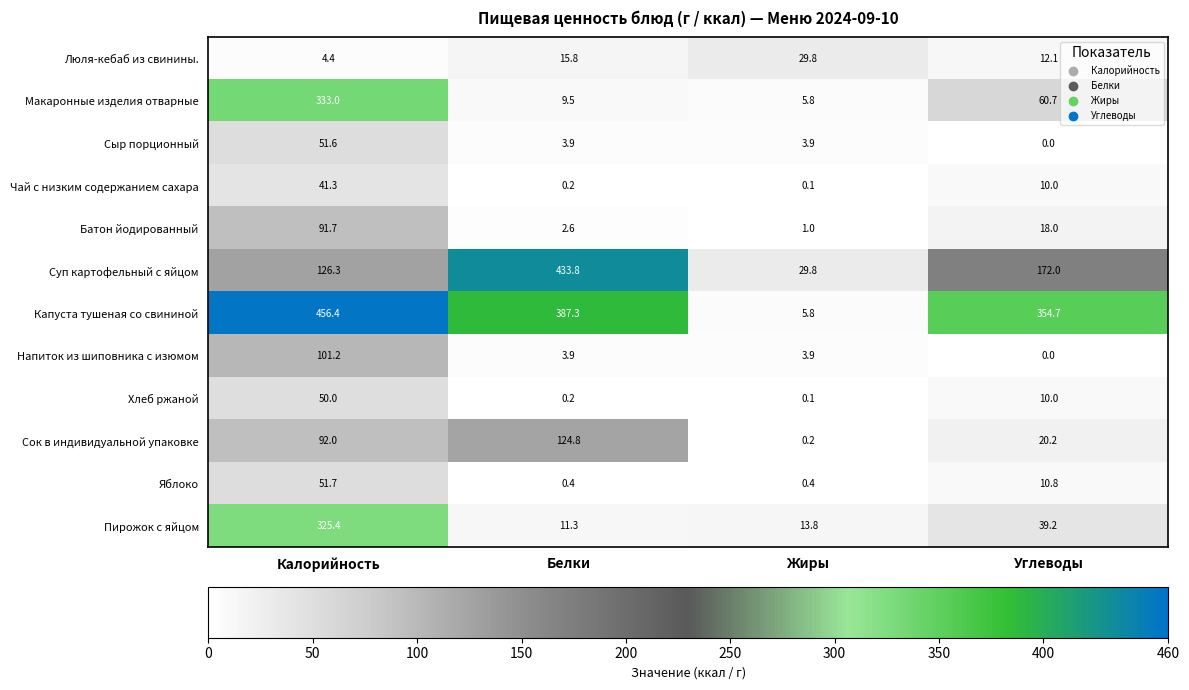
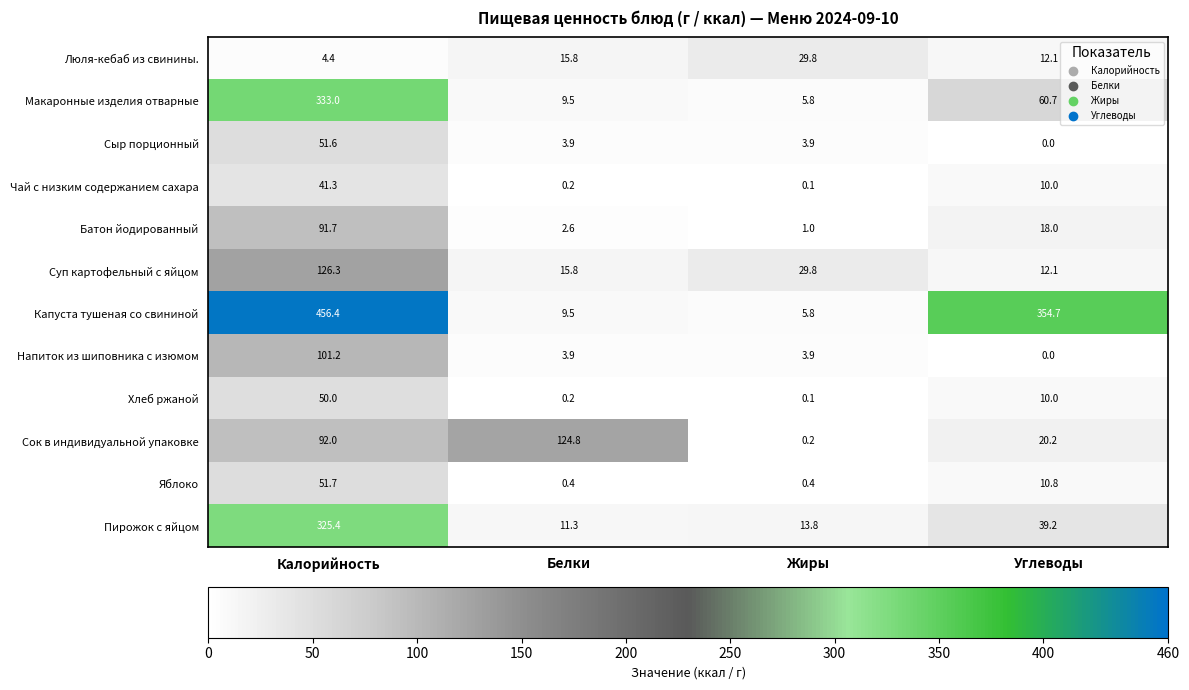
  {
    "Люля-кебаб из свинины.": {
      "Калорийность": 4.4,
      "Белки": 15.8,
      "Жиры": 29.8,
      "Углеводы": 12.1
    },
    "Макаронные изделия отварные": {
      "Калорийность": 333.0,
      "Белки": 9.5,
      "Жиры": 5.8,
      "Углеводы": 60.7
    },
    "Сыр порционный": {
      "Калорийность": 51.6,
      "Белки": 3.9,
      "Жиры": 3.9,
      "Углеводы": 0.0
    },
    "Чай с низким содержанием сахара": {
      "Калорийность": 41.3,
      "Белки": 0.2,
      "Жиры": 0.1,
      "Углеводы": 10.0
    },
    "Батон йодированный": {
      "Калорийность": 91.7,
      "Белки": 2.6,
      "Жиры": 1.0,
      "Углеводы": 18.0
    },
    "Суп картофельный с яйцом": {
      "Калорийность": 126.3,
-     "Белки": 433.8,
+     "Белки": 15.8,
      "Жиры": 29.8,
-     "Углеводы": 172.0
+     "Углеводы": 12.1
    },
    "Капуста тушеная со свининой": {
      "Калорийность": 456.4,
-     "Белки": 387.3,
+     "Белки": 9.5,
      "Жиры": 5.8,
      "Углеводы": 354.7
    },
    "Напиток из шиповника с изюмом": {
      "Калорийность": 101.2,
      "Белки": 3.9,
      "Жиры": 3.9,
      "Углеводы": 0.0
    },
    "Хлеб ржаной": {
      "Калорийность": 50.0,
      "Белки": 0.2,
      "Жиры": 0.1,
      "Углеводы": 10.0
    },
    "Сок в индивидуальной упаковке": {
      "Калорийность": 92.0,
      "Белки": 124.8,
      "Жиры": 0.2,
      "Углеводы": 20.2
    },
    "Яблоко": {
      "Калорийность": 51.7,
      "Белки": 0.4,
      "Жиры": 0.4,
      "Углеводы": 10.8
    },
    "Пирожок с яйцом": {
      "Калорийность": 325.4,
      "Белки": 11.3,
      "Жиры": 13.8,
      "Углеводы": 39.2
    }
  }
